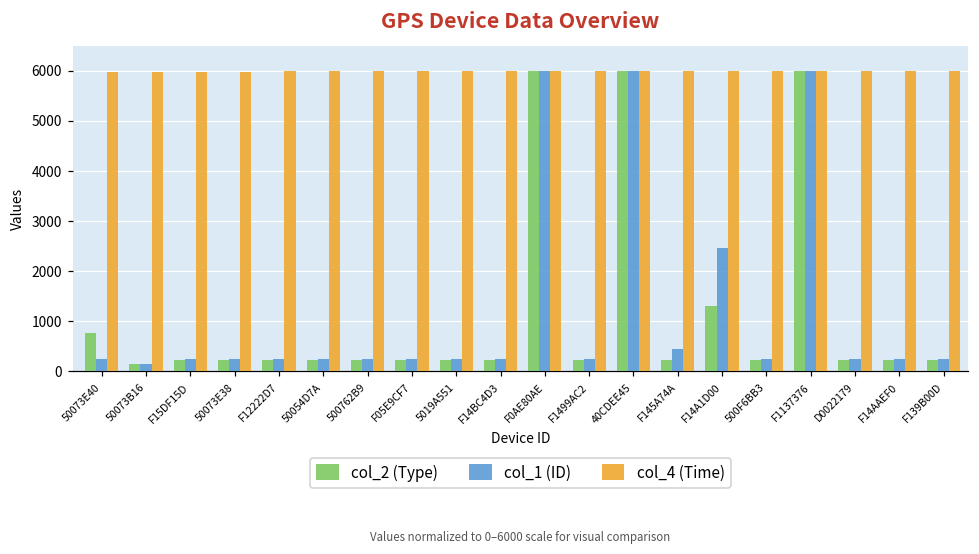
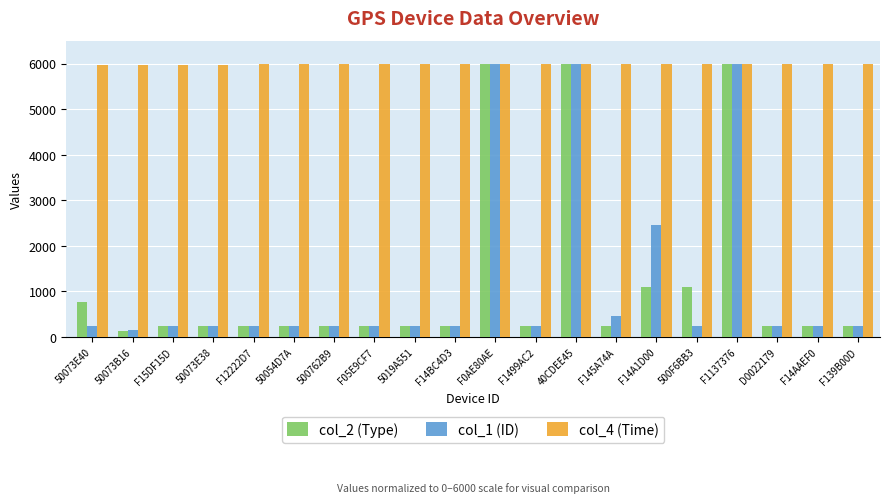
  {
    "col_2 (Type)": {
      "50073E40": 800,
      "50073B16": 100,
      "F15DF15D": 200,
      "50073E38": 200,
      "F12222D7": 200,
      "50054D7A": 200,
      "500762B9": 200,
      "F05E9CF7": 200,
      "5019A551": 200,
      "F14BC4D3": 200,
      "F0AE80AE": 6000,
      "F1499AC2": 200,
      "40CDEE45": 6000,
      "F145A74A": 200,
-     "F14A1D00": 1300,
-     "500F6BB3": 200,
+     "F14A1D00": 1100,
+     "500F6BB3": 1100,
      "F1137376": 6000,
      "D0022179": 200,
      "F14AAEF0": 200,
      "F139B00D": 200
    },
    "col_1 (ID)": {
      "50073E40": 200,
      "50073B16": 100,
      "F15DF15D": 200,
      "50073E38": 200,
      "F12222D7": 200,
      "50054D7A": 200,
      "500762B9": 200,
      "F05E9CF7": 200,
      "5019A551": 200,
      "F14BC4D3": 200,
      "F0AE80AE": 6000,
      "F1499AC2": 200,
      "40CDEE45": 6000,
      "F145A74A": 500,
      "F14A1D00": 2500,
      "500F6BB3": 200,
      "F1137376": 6000,
      "D0022179": 200,
      "F14AAEF0": 200,
      "F139B00D": 200
    },
    "col_4 (Time)": {
      "50073E40": 6000,
      "50073B16": 6000,
      "F15DF15D": 6000,
      "50073E38": 6000,
      "F12222D7": 6000,
      "50054D7A": 6000,
      "500762B9": 6000,
      "F05E9CF7": 6000,
      "5019A551": 6000,
      "F14BC4D3": 6000,
      "F0AE80AE": 6000,
      "F1499AC2": 6000,
      "40CDEE45": 6000,
      "F145A74A": 6000,
      "F14A1D00": 6000,
      "500F6BB3": 6000,
      "F1137376": 6000,
      "D0022179": 6000,
      "F14AAEF0": 6000,
      "F139B00D": 6000
    }
  }
